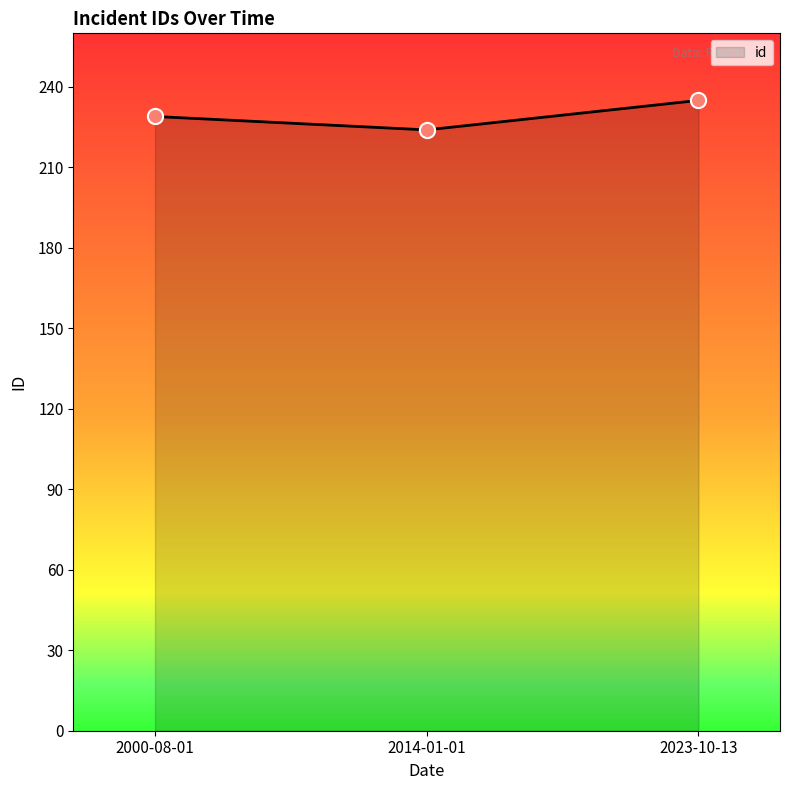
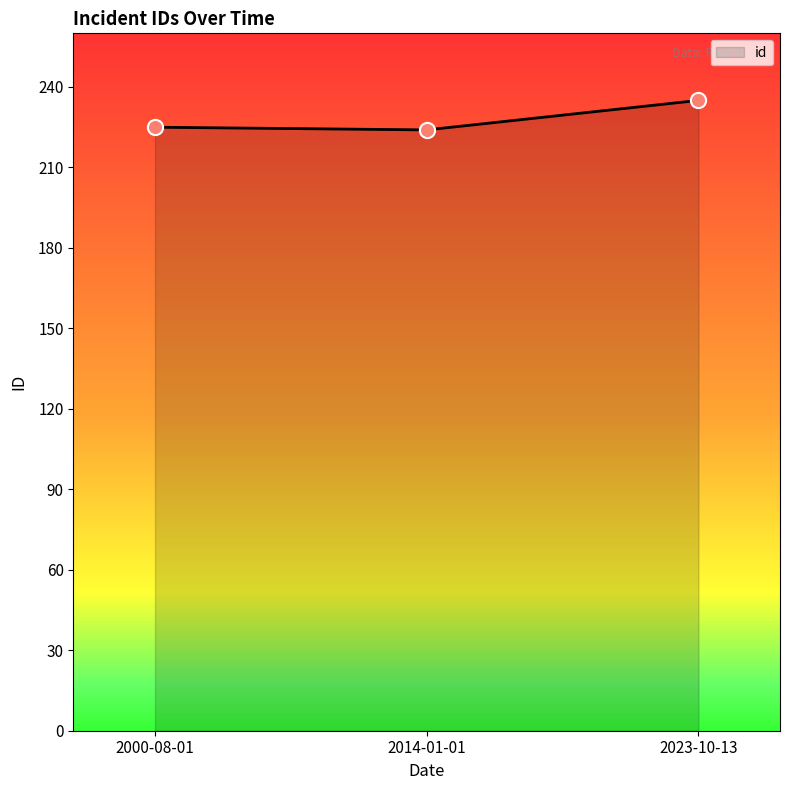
  {
-   "2000-08-01": 229,
+   "2000-08-01": 225,
    "2014-01-01": 224,
    "2023-10-13": 235
  }
